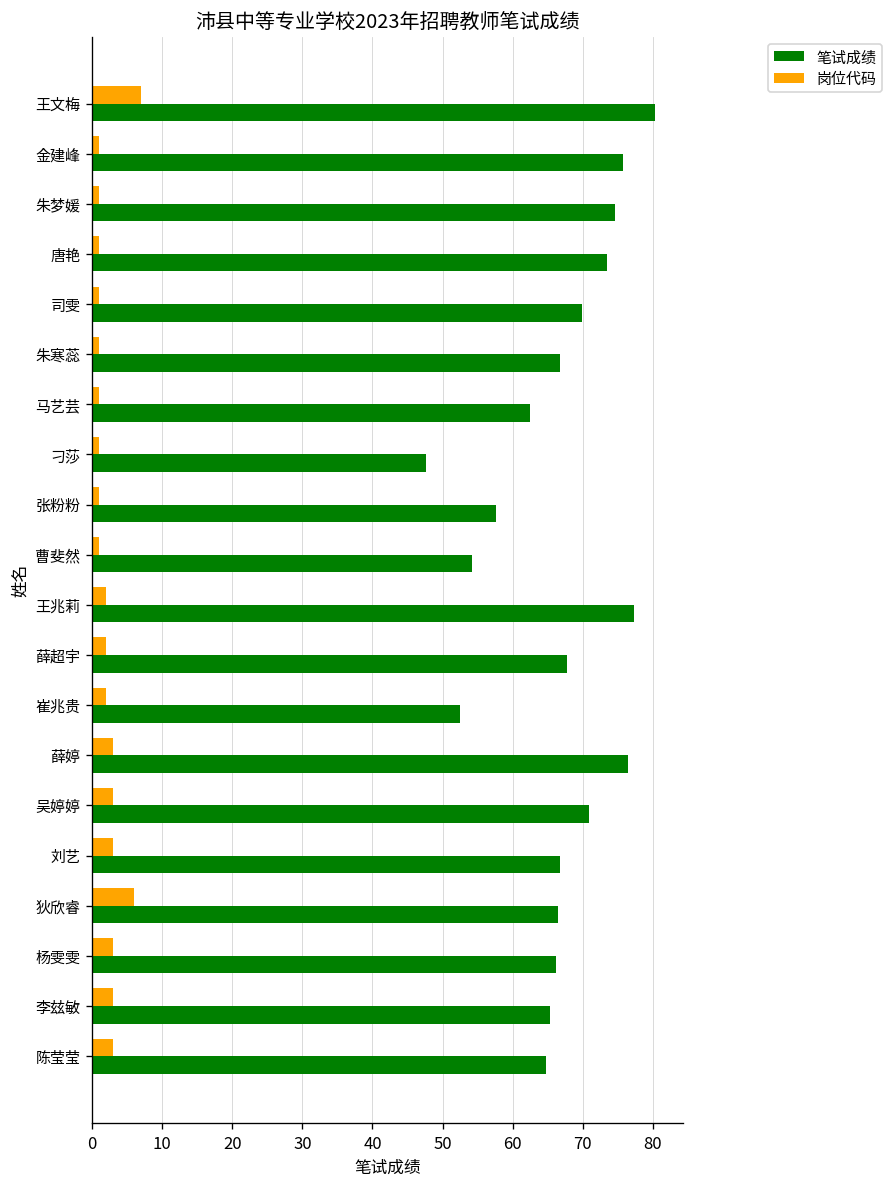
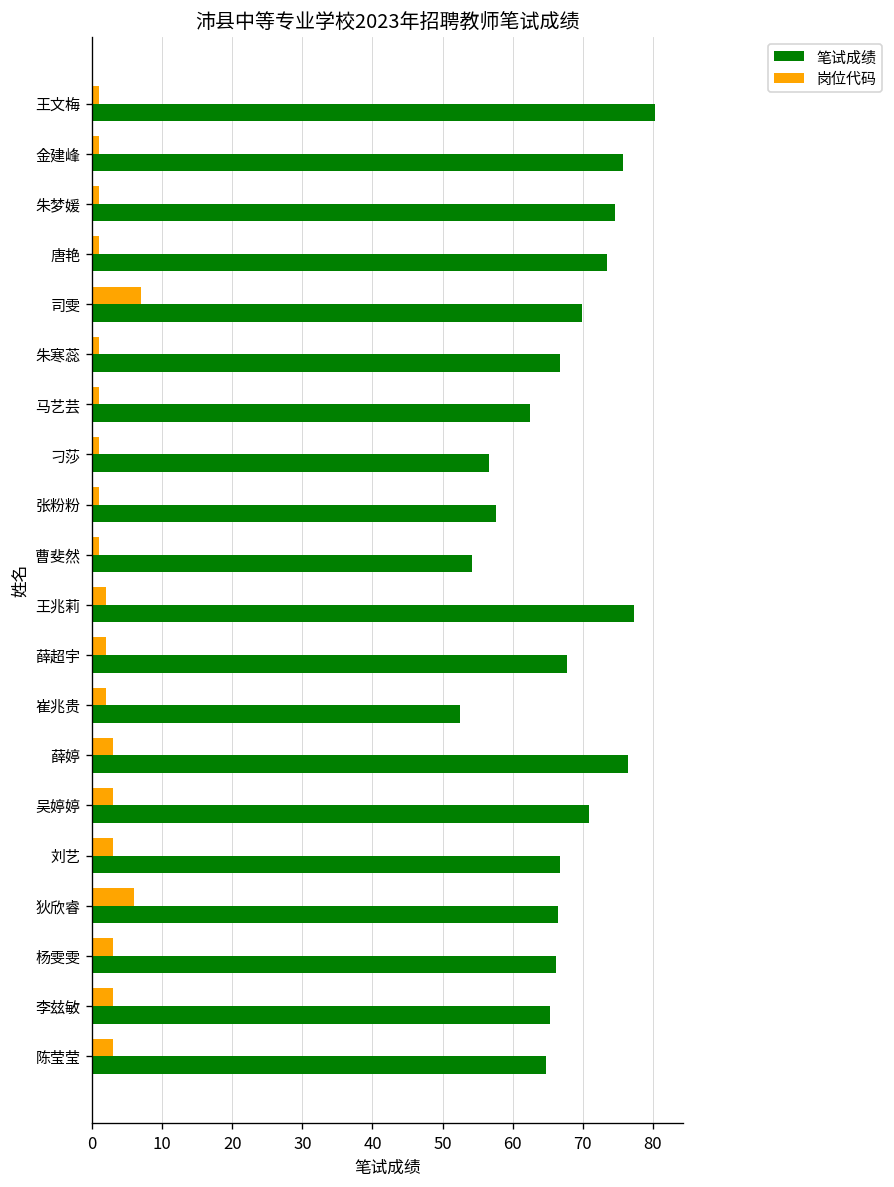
  {
    "笔试成绩": {
      "王文梅": 80,
      "金建峰": 76,
      "朱梦媛": 75,
      "唐艳": 73,
      "司雯": 70,
      "朱寒蕊": 67,
      "马艺芸": 63,
-     "刁莎": 48,
+     "刁莎": 57,
      "张粉粉": 58,
      "曹斐然": 54,
      "王兆莉": 77,
      "薛超宇": 68,
      "崔兆贵": 53,
      "薛婷": 76,
      "吴婷婷": 71,
      "刘艺": 67,
      "狄欣睿": 66,
      "杨雯雯": 66,
      "李玆敏": 65,
      "陈莹莹": 65
    },
    "岗位代码": {
-     "王文梅": 7,
+     "王文梅": 1,
      "金建峰": 1,
      "朱梦媛": 1,
      "唐艳": 1,
-     "司雯": 1,
+     "司雯": 7,
      "朱寒蕊": 1,
      "马艺芸": 1,
      "刁莎": 1,
      "张粉粉": 1,
      "曹斐然": 1,
      "王兆莉": 2,
      "薛超宇": 2,
      "崔兆贵": 2,
      "薛婷": 3,
      "吴婷婷": 3,
      "刘艺": 3,
      "狄欣睿": 6,
      "杨雯雯": 3,
      "李玆敏": 3,
      "陈莹莹": 3
    }
  }
